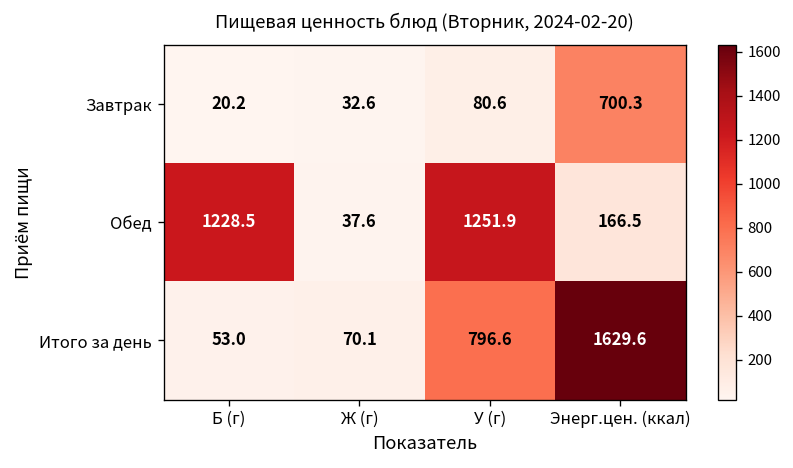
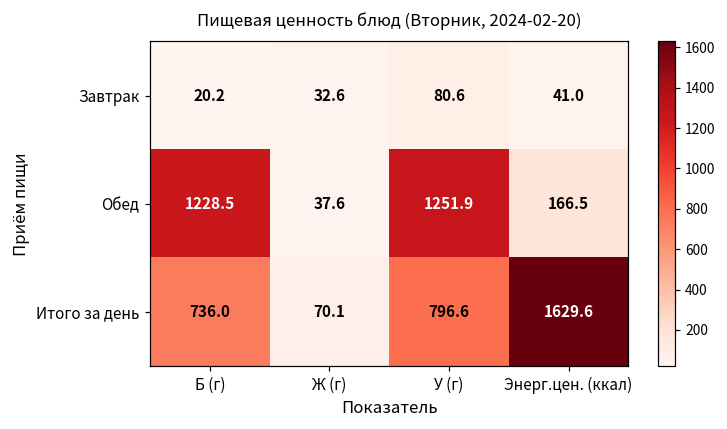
  {
    "Завтрак": {
      "Б (г)": 20.2,
      "Ж (г)": 32.6,
      "У (г)": 80.6,
-     "Энерг.цен. (ккал)": 700.3
+     "Энерг.цен. (ккал)": 41.0
    },
    "Обед": {
      "Б (г)": 1228.5,
      "Ж (г)": 37.6,
      "У (г)": 1251.9,
      "Энерг.цен. (ккал)": 166.5
    },
    "Итого за день": {
-     "Б (г)": 53.0,
+     "Б (г)": 736.0,
      "Ж (г)": 70.1,
      "У (г)": 796.6,
      "Энерг.цен. (ккал)": 1629.6
    }
  }
